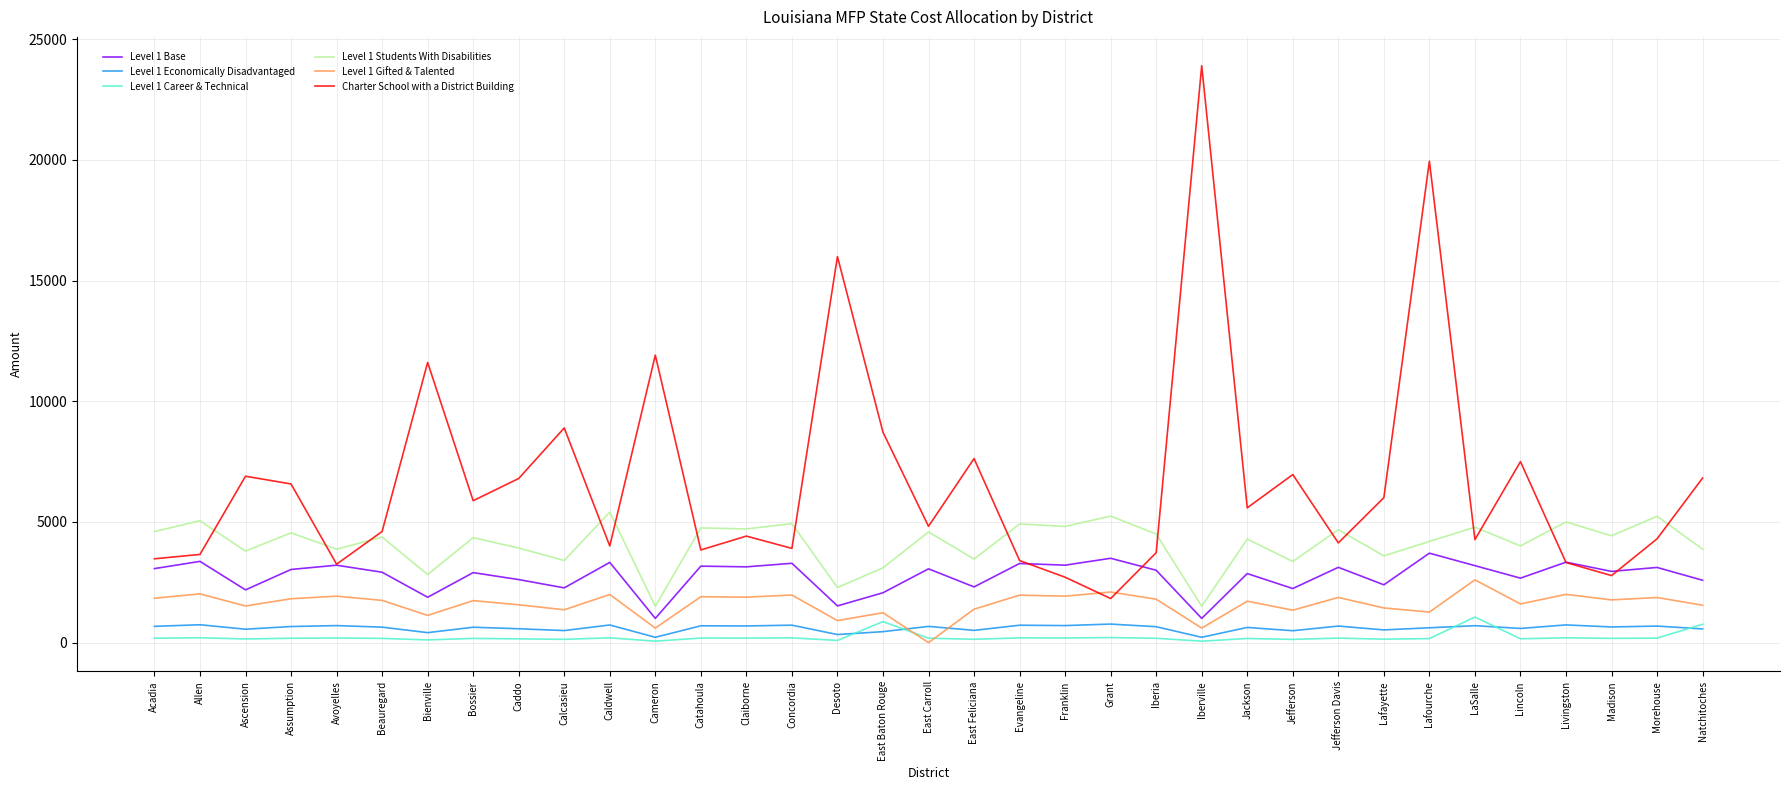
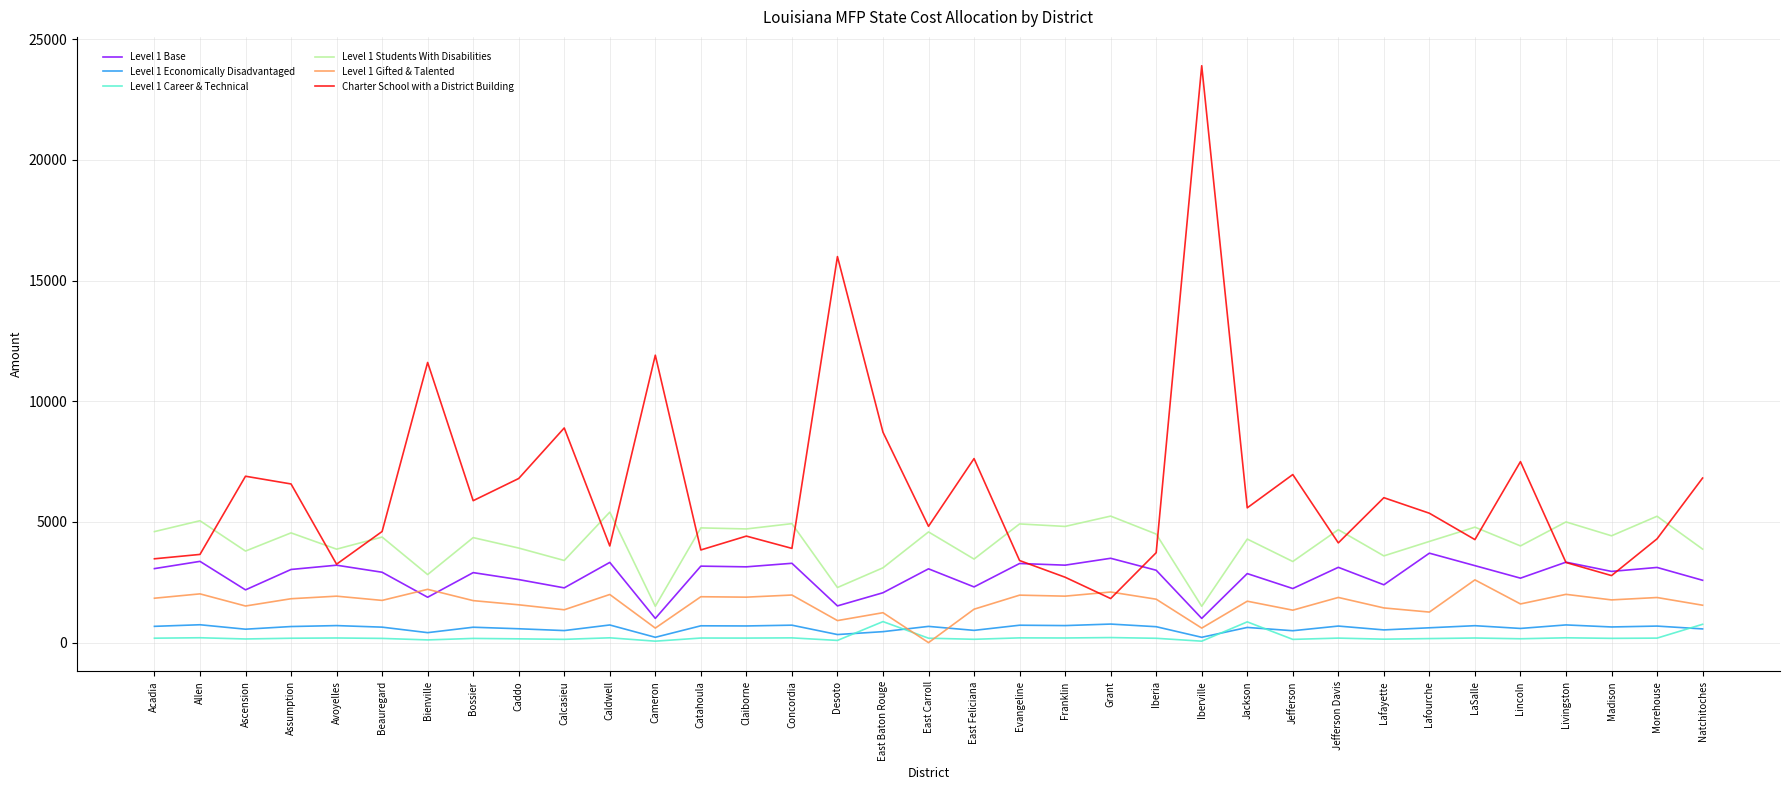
  {
    "Level 1 Career & Technical": {
      "Acadia": 200,
      "Allen": 200,
      "Ascension": 200,
      "Assumption": 200,
      "Avoyelles": 200,
      "Beauregard": 200,
      "Bienville": 100,
      "Bossier": 200,
      "Caddo": 200,
      "Calcasieu": 100,
      "Caldwell": 200,
      "Cameron": 100,
      "Catahoula": 200,
      "Claiborne": 200,
      "Concordia": 200,
      "Desoto": 100,
      "East Baton Rouge": 900,
      "East Carroll": 200,
      "East Feliciana": 100,
      "Evangeline": 200,
      "Franklin": 200,
      "Grant": 200,
      "Iberia": 200,
      "Iberville": 100,
-     "Jackson": 200,
+     "Jackson": 900,
      "Jefferson": 100,
      "Jefferson Davis": 200,
      "Lafayette": 100,
      "Lafourche": 200,
-     "LaSalle": 1100,
+     "LaSalle": 200,
      "Lincoln": 200,
      "Livingston": 200,
      "Madison": 200,
      "Morehouse": 200,
      "Natchitoches": 800
    },
    "Level 1 Gifted & Talented": {
      "Acadia": 1800,
      "Allen": 2000,
      "Ascension": 1500,
      "Assumption": 1800,
      "Avoyelles": 1900,
      "Beauregard": 1700,
-     "Bienville": 1100,
+     "Bienville": 2200,
      "Bossier": 1700,
      "Caddo": 1600,
      "Calcasieu": 1400,
      "Caldwell": 2000,
      "Cameron": 600,
      "Catahoula": 1900,
      "Claiborne": 1900,
      "Concordia": 2000,
      "Desoto": 900,
      "East Baton Rouge": 1200,
      "East Carroll": 0,
      "East Feliciana": 1400,
      "Evangeline": 2000,
      "Franklin": 1900,
      "Grant": 2100,
      "Iberia": 1800,
      "Iberville": 600,
      "Jackson": 1700,
      "Jefferson": 1300,
      "Jefferson Davis": 1900,
      "Lafayette": 1400,
      "Lafourche": 1300,
      "LaSalle": 2600,
      "Lincoln": 1600,
      "Livingston": 2000,
      "Madison": 1800,
      "Morehouse": 1900,
      "Natchitoches": 1500
    },
    "Charter School with a District Building": {
      "Acadia": 3500,
      "Allen": 3700,
      "Ascension": 6900,
      "Assumption": 6600,
      "Beauregard": 4600,
      "Bienville": 11600,
      "Bossier": 5900,
      "Caddo": 6800,
      "Calcasieu": 8900,
      "Caldwell": 4000,
      "Cameron": 11900,
      "Catahoula": 3800,
      "Claiborne": 4400,
      "Concordia": 3900,
      "Desoto": 16000,
      "East Baton Rouge": 8700,
      "East Carroll": 4800,
      "East Feliciana": 7600,
      "Evangeline": 3400,
      "Franklin": 2700,
      "Grant": 1800,
      "Iberia": 3700,
      "Iberville": 23900,
      "Jackson": 5600,
      "Jefferson": 7000,
      "Jefferson Davis": 4100,
      "Lafayette": 6000,
-     "Lafourche": 19900,
+     "Lafourche": 5400,
      "LaSalle": 4300,
      "Lincoln": 7500,
      "Madison": 2800,
      "Morehouse": 4300,
      "Natchitoches": 6800
    }
  }
